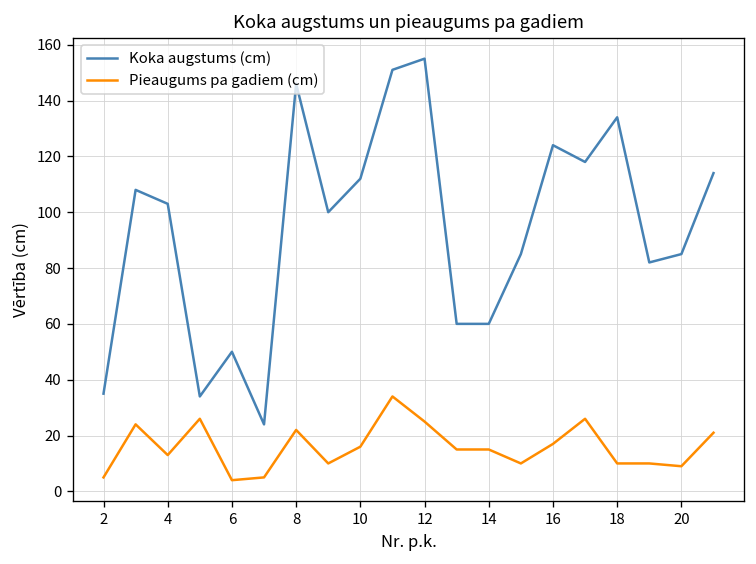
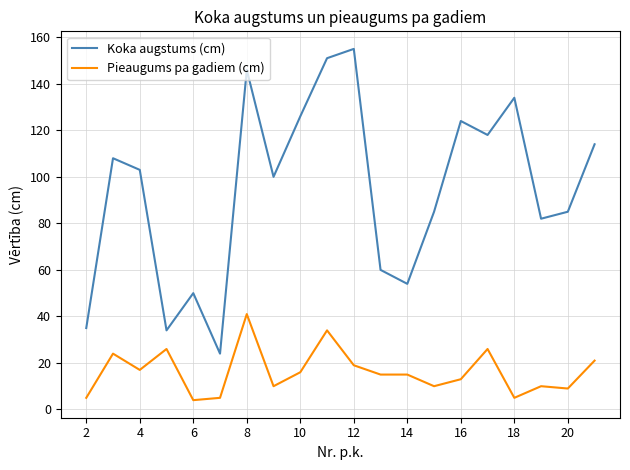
  {
    "Koka augstums (cm)": {
      "2": 35,
      "4": 103,
      "6": 50,
-     "10": 112,
+     "10": 126,
      "12": 155,
-     "14": 60,
+     "14": 54,
      "16": 124,
      "18": 134,
      "20": 85
    },
    "Pieaugums pa gadiem (cm)": {
      "2": 5,
-     "4": 13,
+     "4": 17,
      "6": 4,
-     "8": 22,
+     "8": 41,
      "10": 16,
-     "12": 25,
+     "12": 19,
      "14": 15,
-     "16": 17,
-     "18": 10,
+     "16": 13,
+     "18": 5,
      "20": 9
    }
  }
